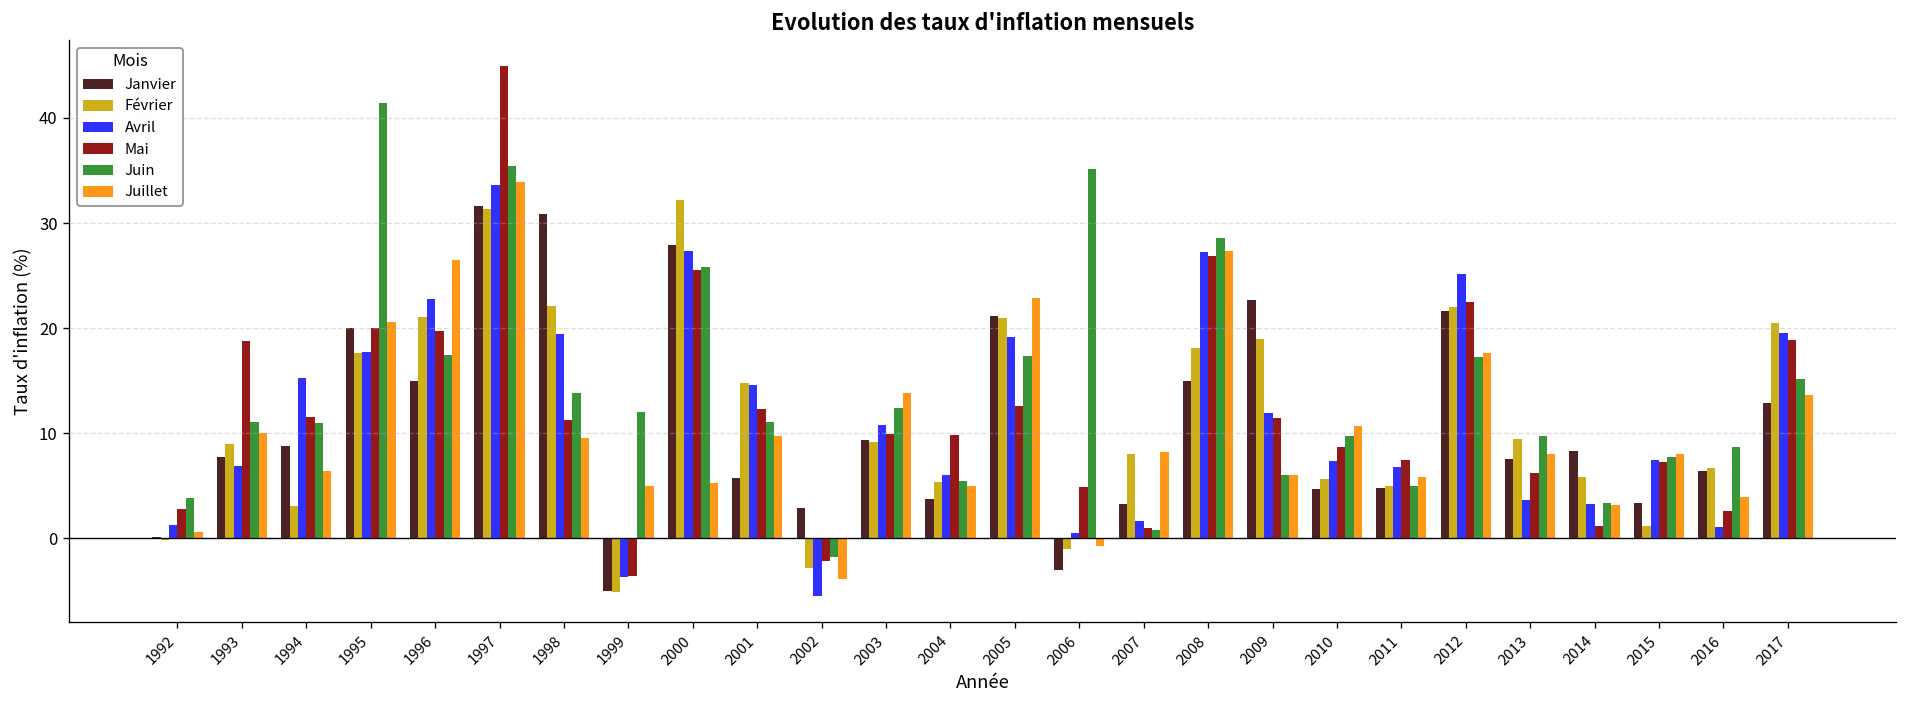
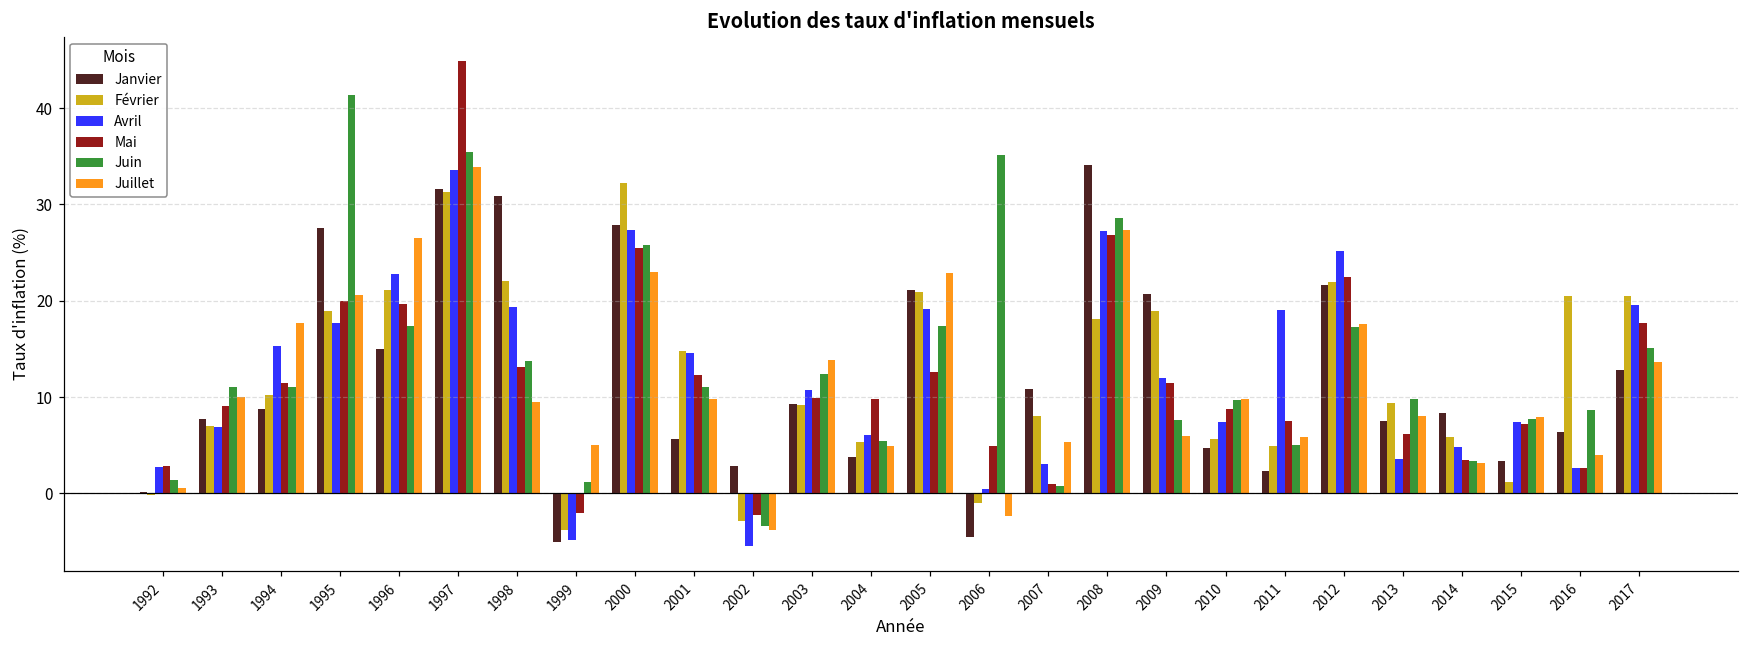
  {
    "Janvier": {
      "1993": 8,
      "1994": 9,
-     "1995": 20,
+     "1995": 28,
      "1996": 15,
      "1997": 32,
      "1998": 31,
      "1999": -5,
      "2000": 28,
      "2001": 6,
      "2002": 3,
      "2003": 9,
      "2004": 4,
      "2005": 21,
-     "2006": -3,
-     "2007": 3,
-     "2008": 15,
-     "2009": 23,
+     "2006": -4,
+     "2007": 11,
+     "2008": 34,
+     "2009": 21,
      "2010": 5,
-     "2011": 5,
+     "2011": 2,
      "2012": 22,
      "2013": 8,
      "2014": 8,
      "2015": 3,
      "2016": 6,
      "2017": 13
    },
    "Février": {
-     "1993": 9,
-     "1994": 3,
-     "1995": 18,
+     "1993": 7,
+     "1994": 10,
+     "1995": 19,
      "1996": 21,
      "1997": 31,
      "1998": 22,
-     "1999": -5,
+     "1999": -4,
      "2000": 32,
      "2001": 15,
      "2002": -3,
      "2003": 9,
      "2004": 5,
      "2005": 21,
      "2006": -1,
      "2007": 8,
      "2008": 18,
      "2009": 19,
      "2010": 6,
      "2011": 5,
      "2012": 22,
      "2013": 9,
      "2014": 6,
      "2015": 1,
-     "2016": 7,
+     "2016": 21,
      "2017": 20
    },
    "Avril": {
-     "1992": 1,
+     "1992": 3,
      "1993": 7,
      "1994": 15,
      "1995": 18,
      "1996": 23,
      "1997": 34,
      "1998": 19,
-     "1999": -4,
+     "1999": -5,
      "2000": 27,
      "2001": 15,
      "2002": -5,
      "2003": 11,
      "2004": 6,
      "2005": 19,
      "2006": 1,
-     "2007": 2,
+     "2007": 3,
      "2008": 27,
      "2009": 12,
      "2010": 7,
-     "2011": 7,
+     "2011": 19,
      "2012": 25,
      "2013": 4,
-     "2014": 3,
+     "2014": 5,
      "2015": 7,
-     "2016": 1,
+     "2016": 3,
      "2017": 20
    },
    "Mai": {
      "1992": 3,
-     "1993": 19,
+     "1993": 9,
      "1994": 12,
      "1995": 20,
      "1996": 20,
      "1997": 45,
-     "1998": 11,
-     "1999": -4,
+     "1998": 13,
+     "1999": -2,
      "2000": 26,
      "2001": 12,
      "2002": -2,
      "2003": 10,
      "2004": 10,
      "2005": 13,
      "2006": 5,
      "2007": 1,
      "2008": 27,
      "2009": 11,
      "2010": 9,
      "2011": 7,
      "2012": 23,
      "2013": 6,
-     "2014": 1,
+     "2014": 3,
      "2015": 7,
      "2016": 3,
-     "2017": 19
+     "2017": 18
    },
    "Juin": {
-     "1992": 4,
+     "1992": 1,
      "1993": 11,
      "1994": 11,
      "1995": 41,
      "1996": 17,
      "1997": 35,
      "1998": 14,
-     "1999": 12,
+     "1999": 1,
      "2000": 26,
      "2001": 11,
-     "2002": -2,
+     "2002": -3,
      "2003": 12,
      "2004": 5,
      "2005": 17,
      "2006": 35,
      "2007": 1,
      "2008": 29,
-     "2009": 6,
+     "2009": 8,
      "2010": 10,
      "2011": 5,
      "2012": 17,
      "2013": 10,
      "2014": 3,
      "2015": 8,
      "2016": 9,
      "2017": 15
    },
    "Juillet": {
      "1992": 1,
      "1993": 10,
-     "1994": 6,
+     "1994": 18,
      "1995": 21,
      "1996": 27,
      "1997": 34,
      "1998": 10,
      "1999": 5,
-     "2000": 5,
+     "2000": 23,
      "2001": 10,
      "2002": -4,
      "2003": 14,
      "2004": 5,
      "2005": 23,
-     "2006": -1,
-     "2007": 8,
+     "2006": -2,
+     "2007": 5,
      "2008": 27,
      "2009": 6,
-     "2010": 11,
+     "2010": 10,
      "2011": 6,
      "2012": 18,
      "2013": 8,
      "2014": 3,
      "2015": 8,
      "2016": 4,
      "2017": 14
    }
  }
